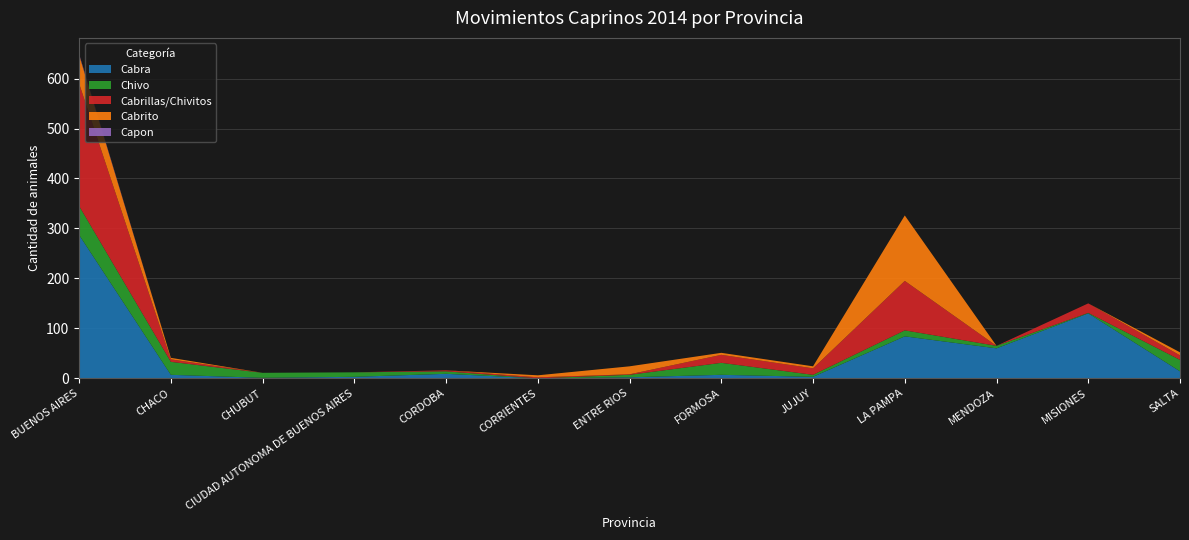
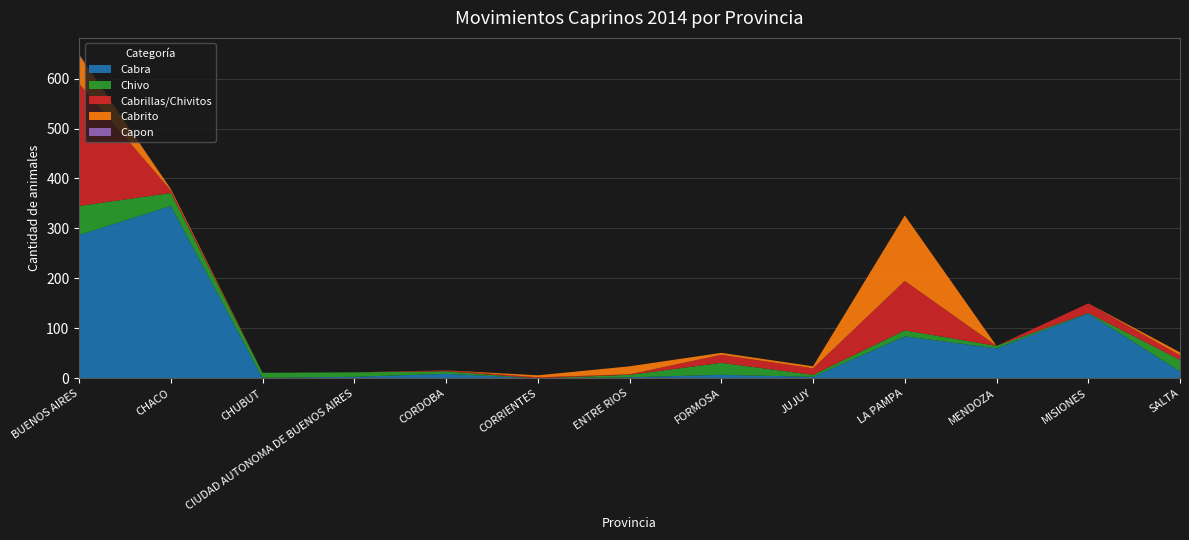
  {
    "Cabra": {
      "BUENOS AIRES": 290,
-     "CHACO": 10,
+     "CHACO": 350,
      "FORMOSA": 10,
      "LA PAMPA": 80,
      "SALTA": 10
    },
    "Chivo": {
      "BUENOS AIRES": 60,
      "FORMOSA": 20,
      "LA PAMPA": 10,
      "SALTA": 20
    },
    "Cabrillas/Chivitos": {
      "BUENOS AIRES": 250,
      "LA PAMPA": 100,
      "SALTA": 10
    }
  }
